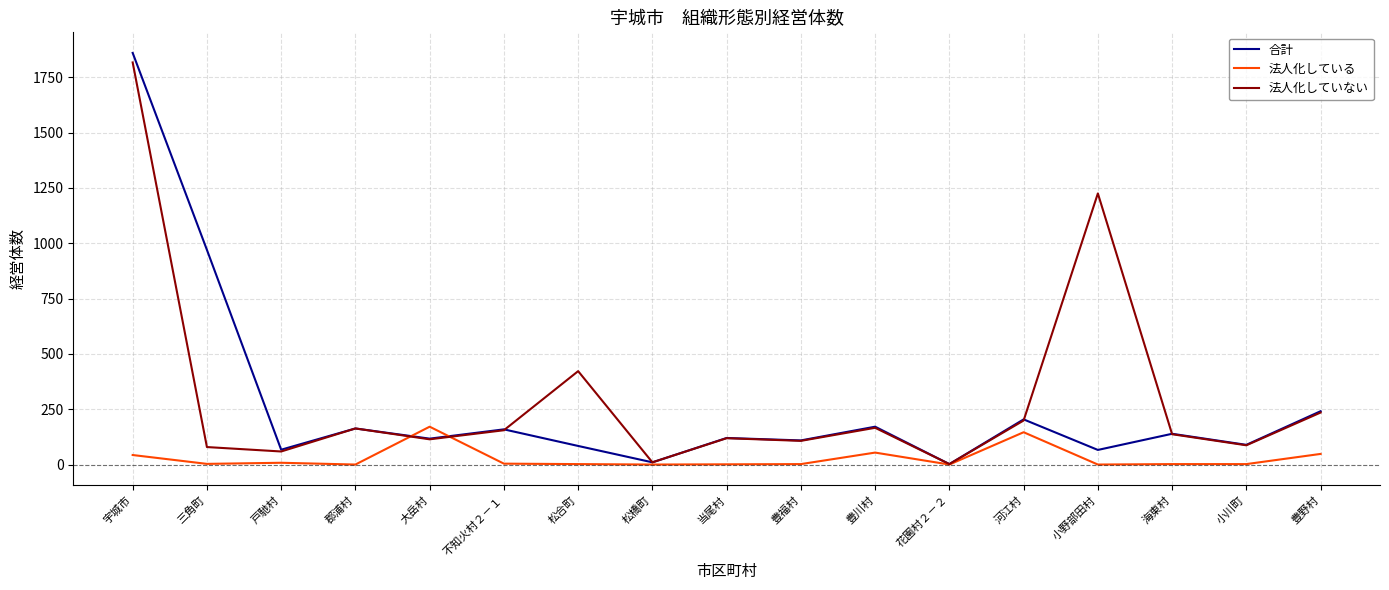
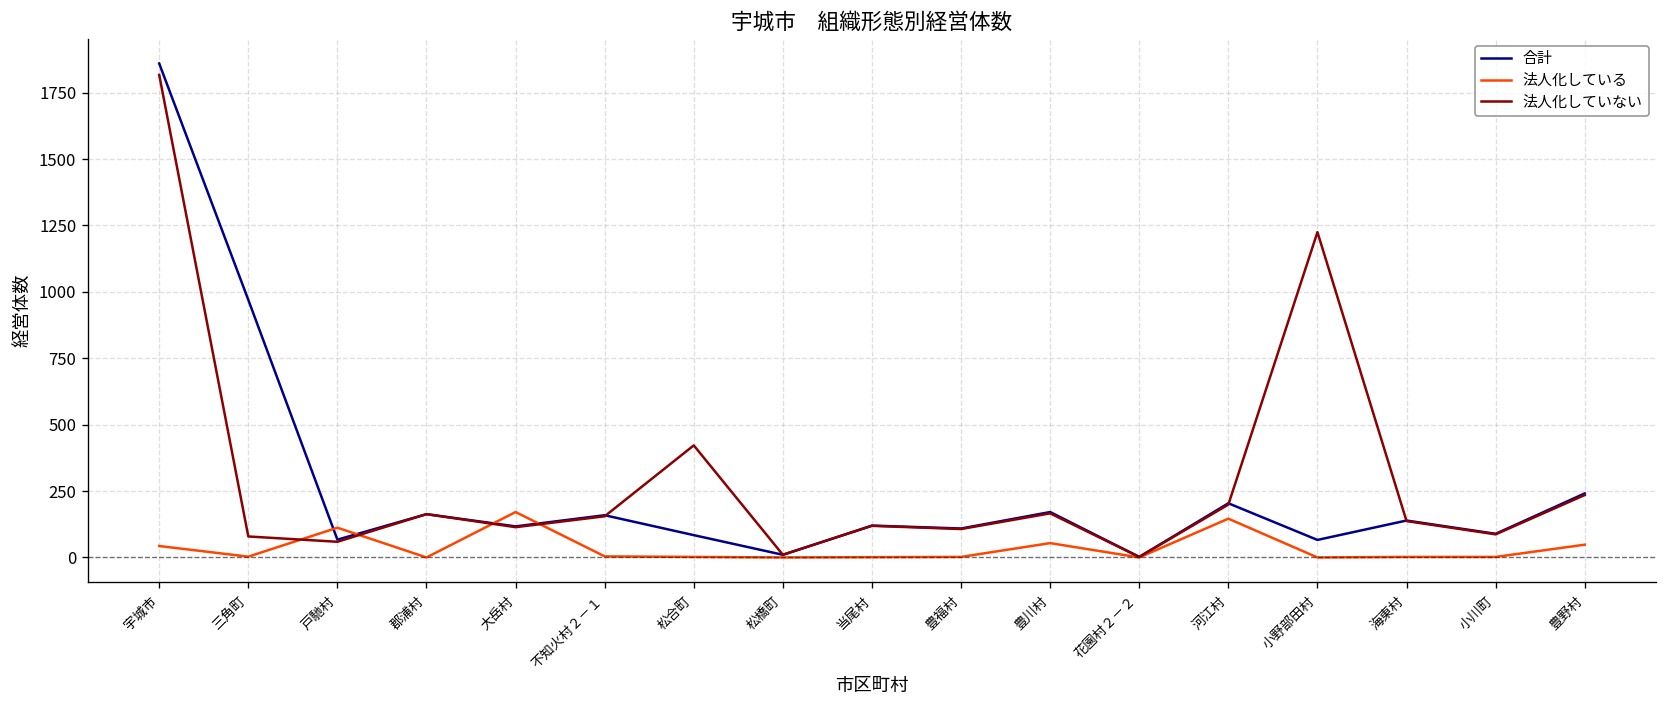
  {
    "合計": {
      "宇城市": 1860,
      "三角町": 970,
      "松合町": 80,
      "小野部田村": 70
    },
    "法人化している": {
      "宇城市": 40,
      "三角町": 0,
-     "戸馳村": 10,
+     "戸馳村": 110,
      "郡浦村": 0,
      "大岳村": 170,
      "不知火村２－１": 0,
      "松合町": 0,
      "当尾村": 0,
      "豊福村": 0,
      "豊川村": 50,
      "河江村": 150,
      "小野部田村": 0,
      "海東村": 0,
      "小川町": 0,
      "豊野村": 50
    },
    "法人化していない": {
      "宇城市": 1820,
      "三角町": 80,
      "松合町": 420,
      "小野部田村": 1230
    }
  }
